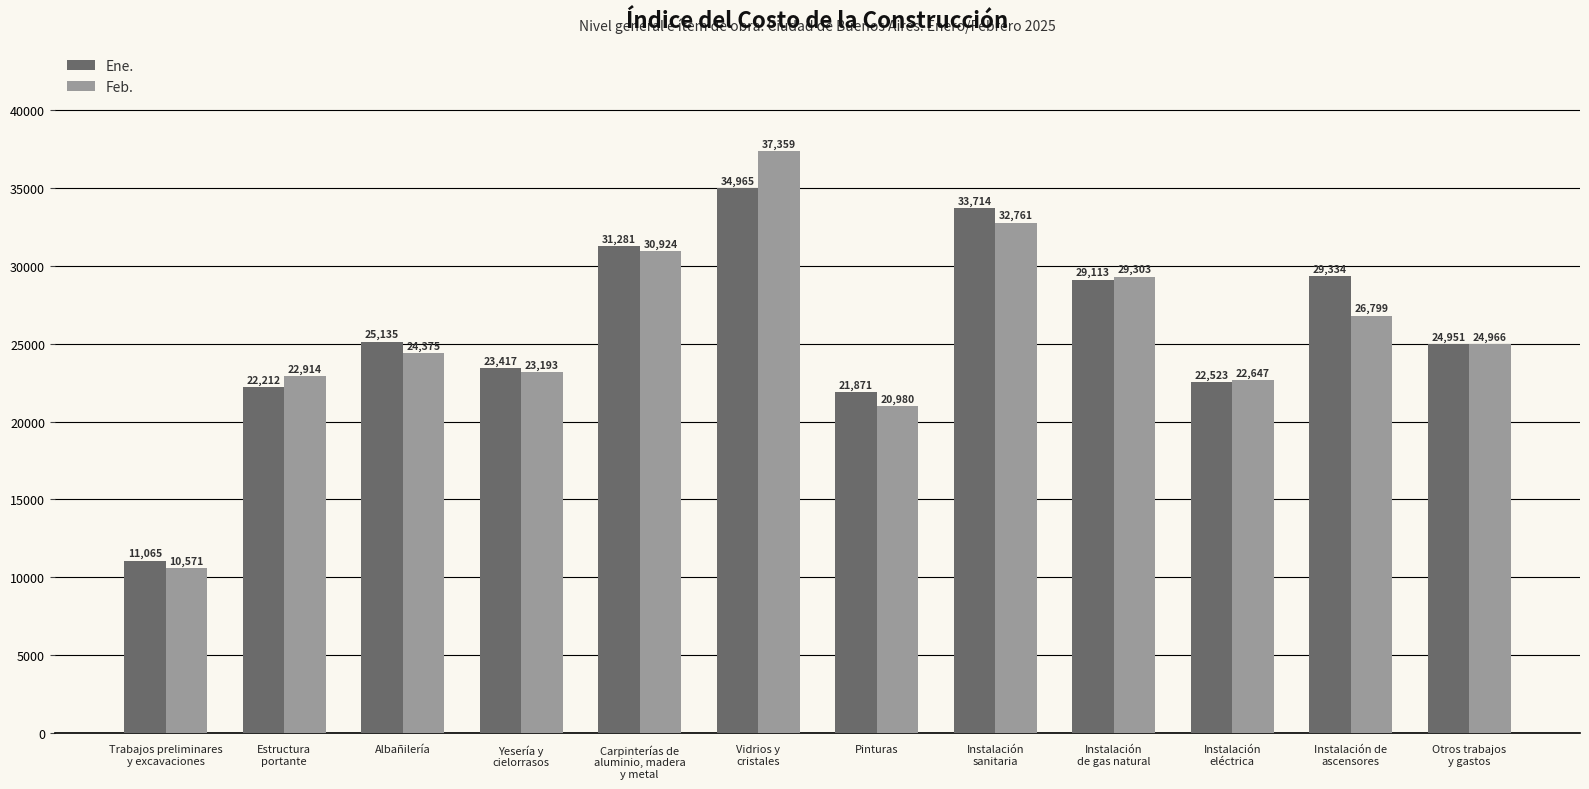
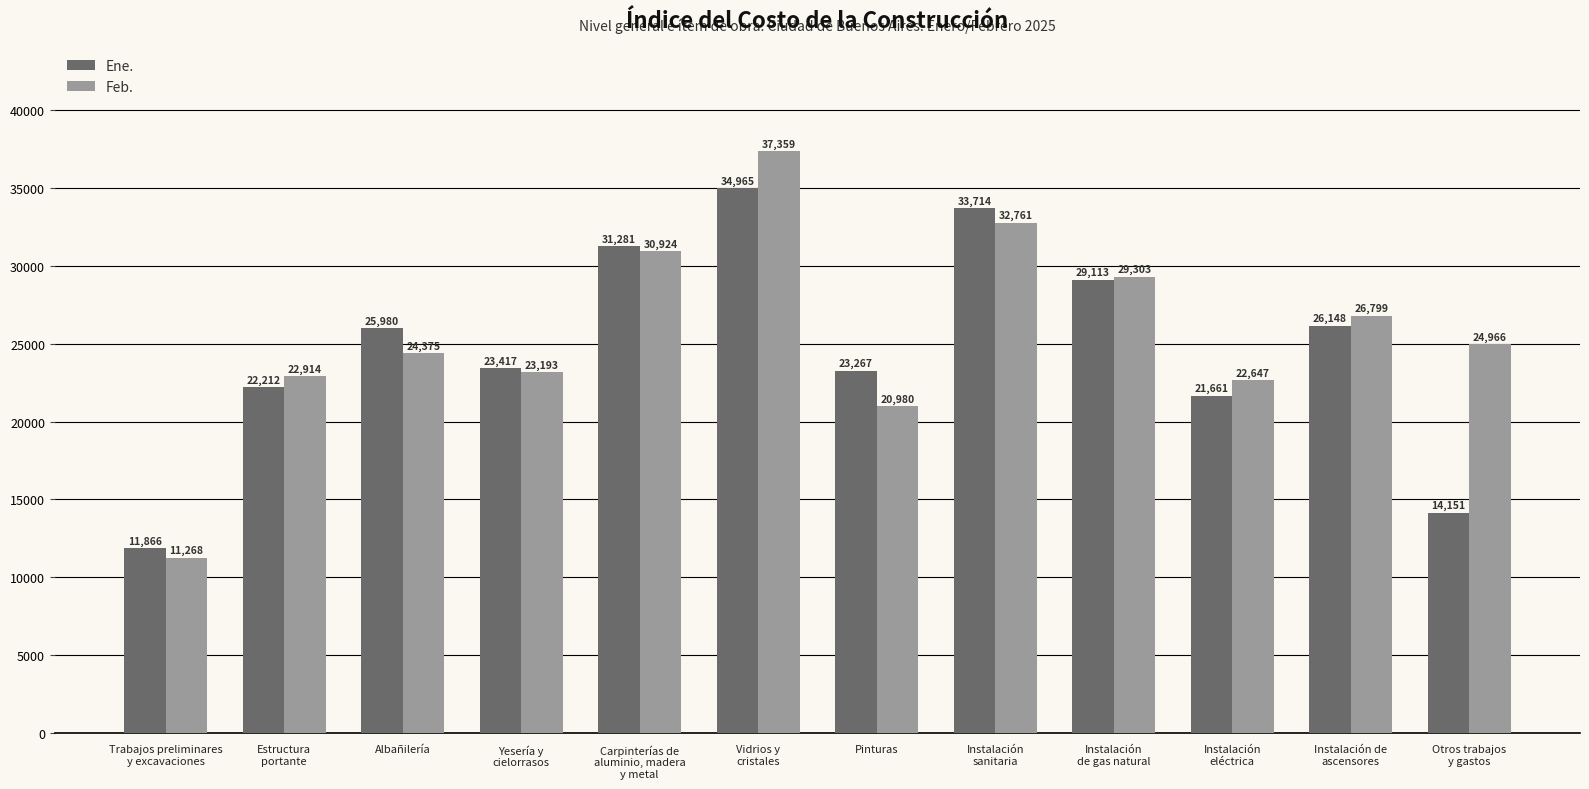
  {
    "Ene.": {
-     "Trabajos preliminares y excavaciones": "11,065",
+     "Trabajos preliminares y excavaciones": "11,866",
      "Estructura portante": "22,212",
-     "Albañilería": "25,135",
+     "Albañilería": "25,980",
      "Yesería y cielorrasos": "23,417",
      "Carpinterías de aluminio, madera y metal": "31,281",
      "Vidrios y cristales": "34,965",
-     "Pinturas": "21,871",
+     "Pinturas": "23,267",
      "Instalación sanitaria": "33,714",
      "Instalación de gas natural": "29,113",
-     "Instalación eléctrica": "22,523",
-     "Instalación de ascensores": "29,334",
-     "Otros trabajos y gastos": "24,951"
+     "Instalación eléctrica": "21,661",
+     "Instalación de ascensores": "26,148",
+     "Otros trabajos y gastos": "14,151"
    },
    "Feb.": {
-     "Trabajos preliminares y excavaciones": "10,571",
+     "Trabajos preliminares y excavaciones": "11,268",
      "Estructura portante": "22,914",
      "Albañilería": "24,375",
      "Yesería y cielorrasos": "23,193",
      "Carpinterías de aluminio, madera y metal": "30,924",
      "Vidrios y cristales": "37,359",
      "Pinturas": "20,980",
      "Instalación sanitaria": "32,761",
      "Instalación de gas natural": "29,303",
      "Instalación eléctrica": "22,647",
      "Instalación de ascensores": "26,799",
      "Otros trabajos y gastos": "24,966"
    }
  }
